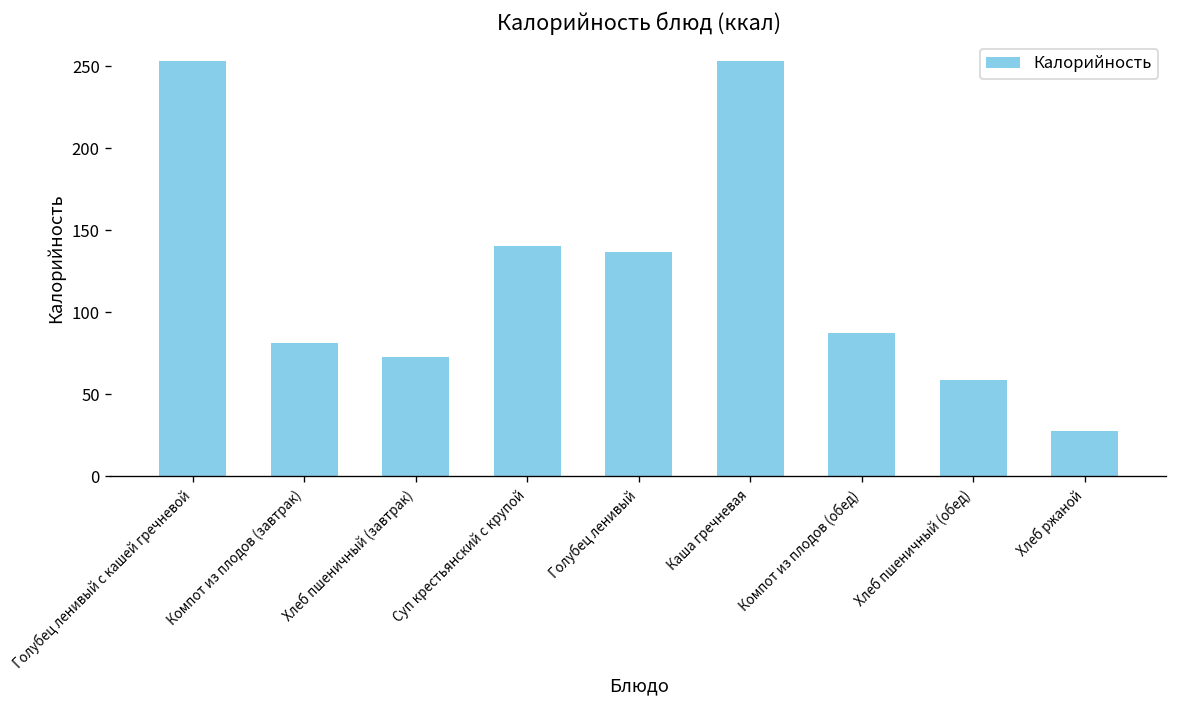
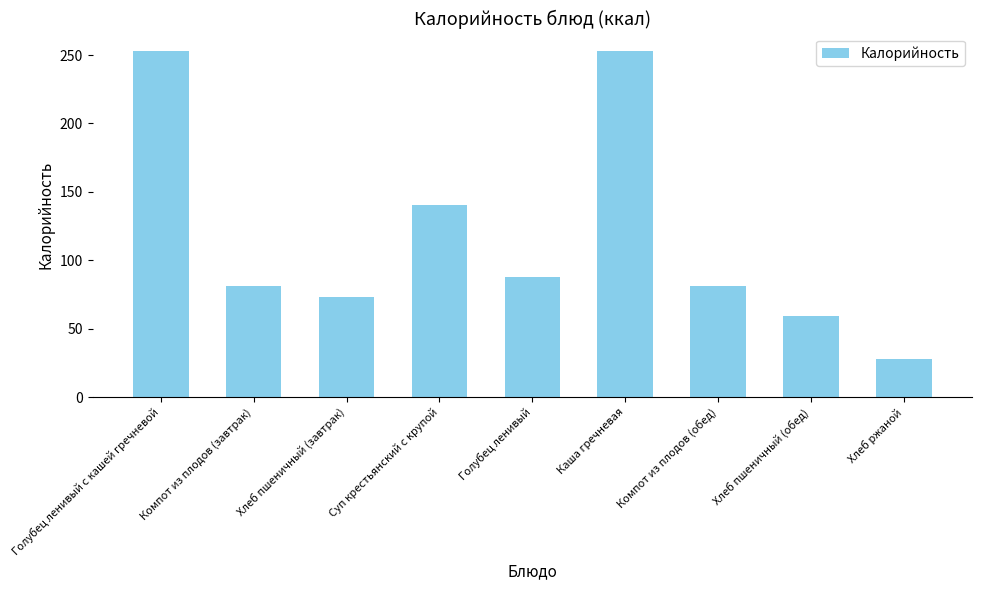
  {
    "Голубец ленивый с кашей гречневой": 253,
    "Компот из плодов (завтрак)": 81,
    "Хлеб пшеничный (завтрак)": 73,
    "Суп крестьянский с крупой": 141,
-   "Голубец ленивый": 137,
+   "Голубец ленивый": 88,
    "Каша гречневая": 253,
-   "Компот из плодов (обед)": 88,
+   "Компот из плодов (обед)": 81,
    "Хлеб пшеничный (обед)": 59,
    "Хлеб ржаной": 28
  }
